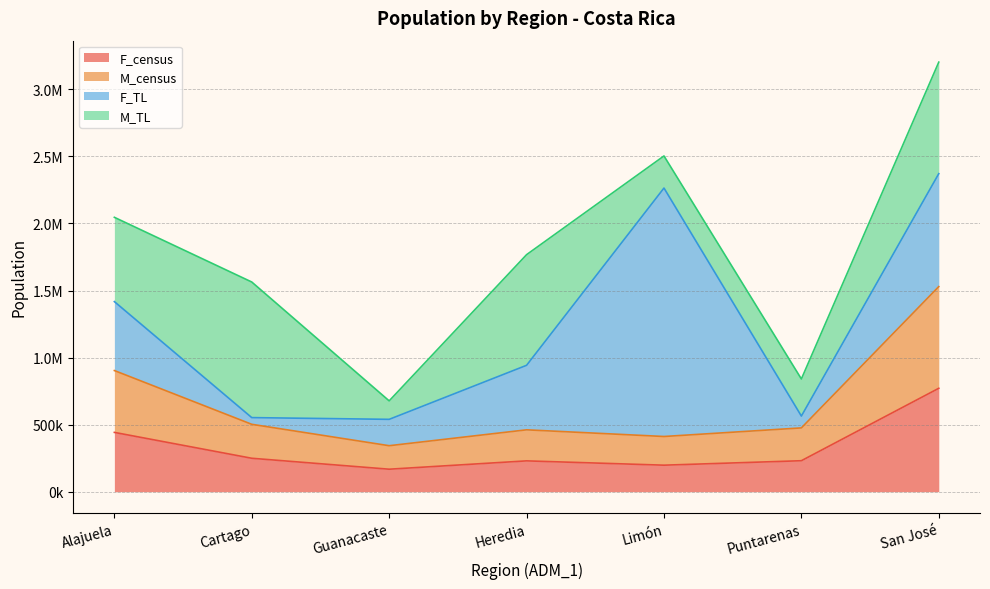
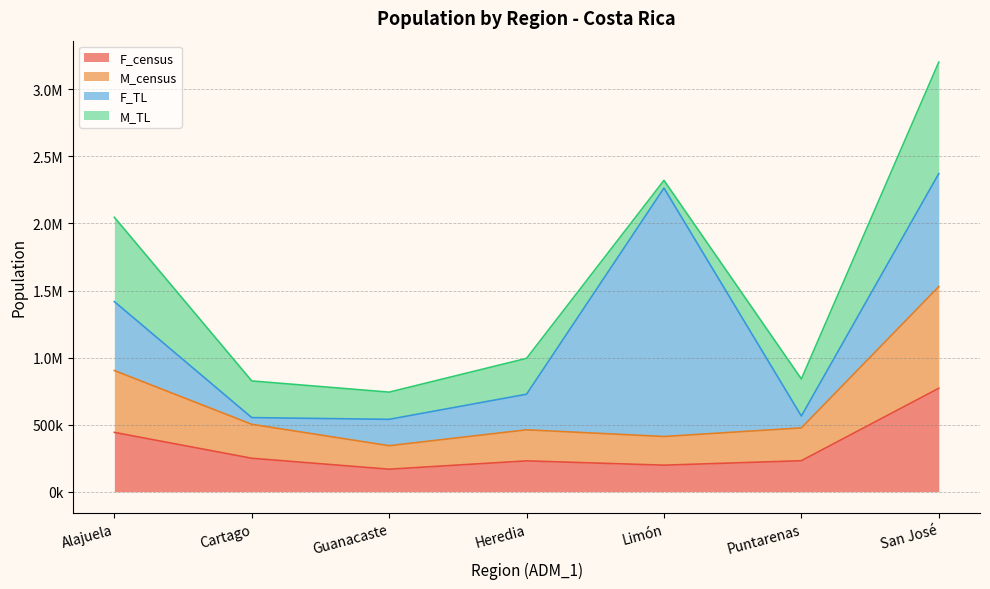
  {
    "F_TL": {
      "Alajuela": 510000,
      "Cartago": 50000,
      "Guanacaste": 200000,
-     "Heredia": 480000,
+     "Heredia": 270000,
      "Limón": 1850000,
      "Puntarenas": 90000,
      "San José": 840000
    },
    "M_TL": {
      "Alajuela": 630000,
-     "Cartago": 1010000,
-     "Guanacaste": 140000,
-     "Heredia": 830000,
-     "Limón": 240000,
+     "Cartago": 270000,
+     "Guanacaste": 200000,
+     "Heredia": 270000,
+     "Limón": 60000,
      "Puntarenas": 280000,
      "San José": 830000
    }
  }
